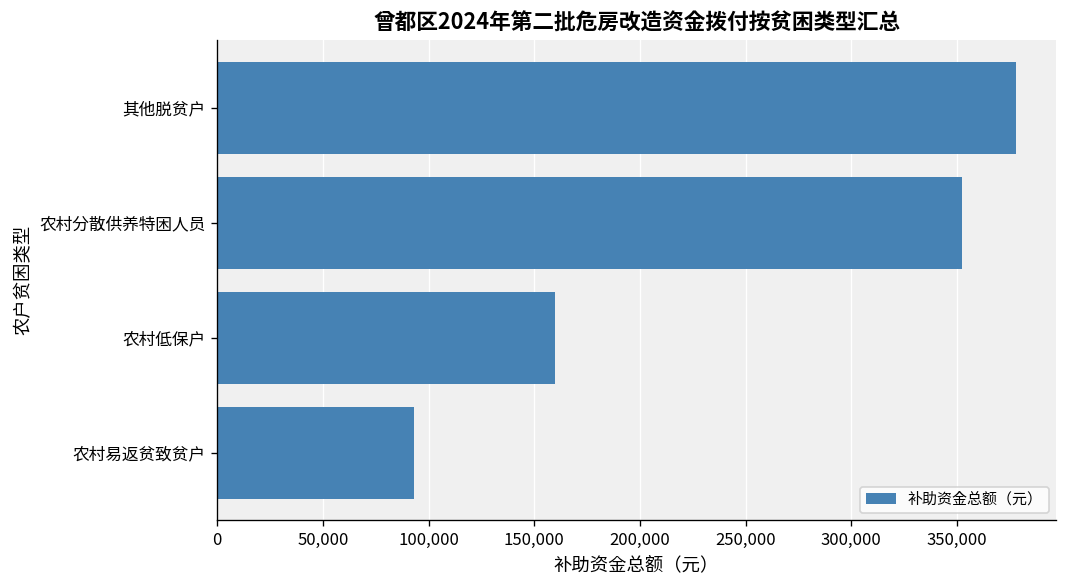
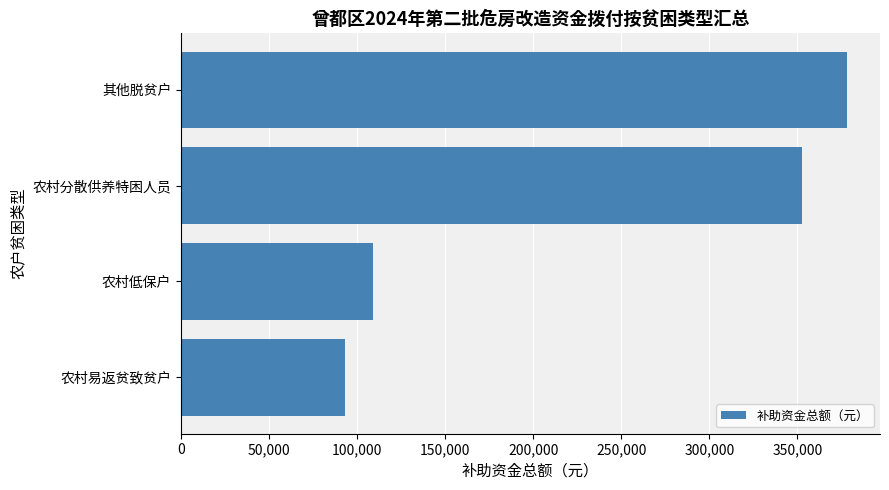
  {
    "其他脱贫户": "378,000",
    "农村分散供养特困人员": "353,000",
-   "农村低保户": "160,000",
+   "农村低保户": "109,000",
    "农村易返贫致贫户": "93,000"
  }
